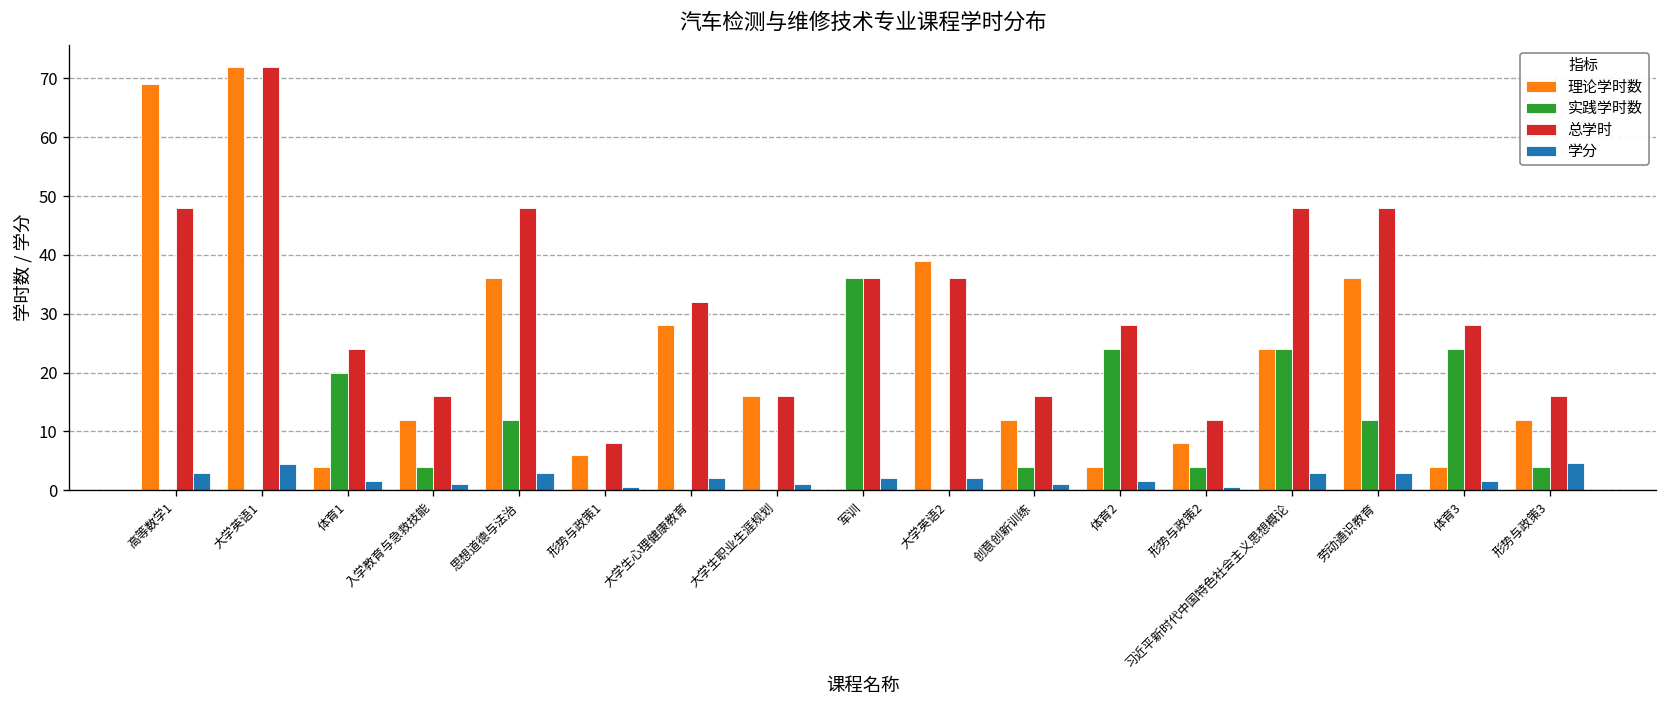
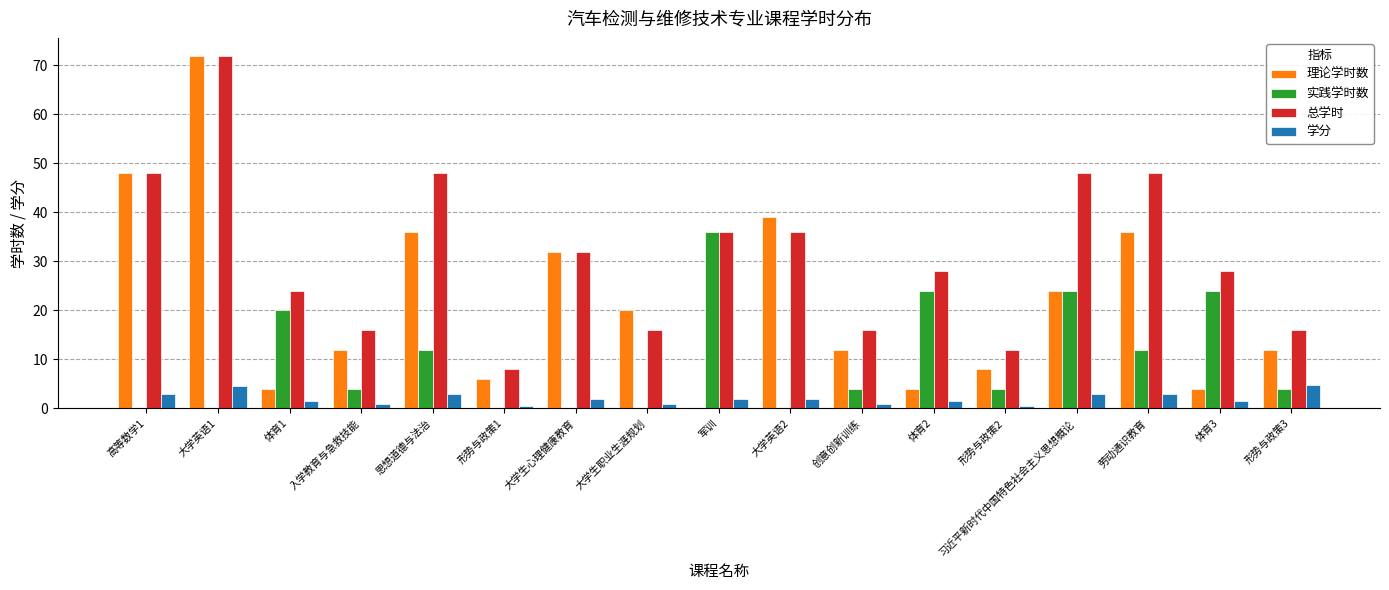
  {
    "理论学时数": {
-     "高等数学1": 69,
+     "高等数学1": 48,
      "大学英语1": 72,
      "体育1": 4,
      "入学教育与急救技能": 12,
      "思想道德与法治": 36,
      "形势与政策1": 6,
-     "大学生心理健康教育": 28,
-     "大学生职业生涯规划": 16,
+     "大学生心理健康教育": 32,
+     "大学生职业生涯规划": 20,
      "军训": 0,
      "大学英语2": 39,
      "创意创新训练": 12,
      "体育2": 4,
      "形势与政策2": 8,
      "习近平新时代中国特色社会主义思想概论": 24,
      "劳动通识教育": 36,
      "体育3": 4,
      "形势与政策3": 12
    },
    "实践学时数": {
      "高等数学1": 0,
      "大学英语1": 0,
      "体育1": 20,
      "入学教育与急救技能": 4,
      "思想道德与法治": 12,
      "形势与政策1": 0,
      "大学生心理健康教育": 0,
      "大学生职业生涯规划": 0,
      "军训": 36,
      "大学英语2": 0,
      "创意创新训练": 4,
      "体育2": 24,
      "形势与政策2": 4,
      "习近平新时代中国特色社会主义思想概论": 24,
      "劳动通识教育": 12,
      "体育3": 24,
      "形势与政策3": 4
    },
    "总学时": {
      "高等数学1": 48,
      "大学英语1": 72,
      "体育1": 24,
      "入学教育与急救技能": 16,
      "思想道德与法治": 48,
      "形势与政策1": 8,
      "大学生心理健康教育": 32,
      "大学生职业生涯规划": 16,
      "军训": 36,
      "大学英语2": 36,
      "创意创新训练": 16,
      "体育2": 28,
      "形势与政策2": 12,
      "习近平新时代中国特色社会主义思想概论": 48,
      "劳动通识教育": 48,
      "体育3": 28,
      "形势与政策3": 16
    },
    "学分": {
      "高等数学1": 3,
      "大学英语1": 5,
      "体育1": 2,
      "入学教育与急救技能": 1,
      "思想道德与法治": 3,
      "大学生心理健康教育": 2,
      "大学生职业生涯规划": 1,
      "军训": 2,
      "大学英语2": 2,
      "创意创新训练": 1,
      "体育2": 2,
      "习近平新时代中国特色社会主义思想概论": 3,
      "劳动通识教育": 3,
      "体育3": 2,
      "形势与政策3": 5
    }
  }
